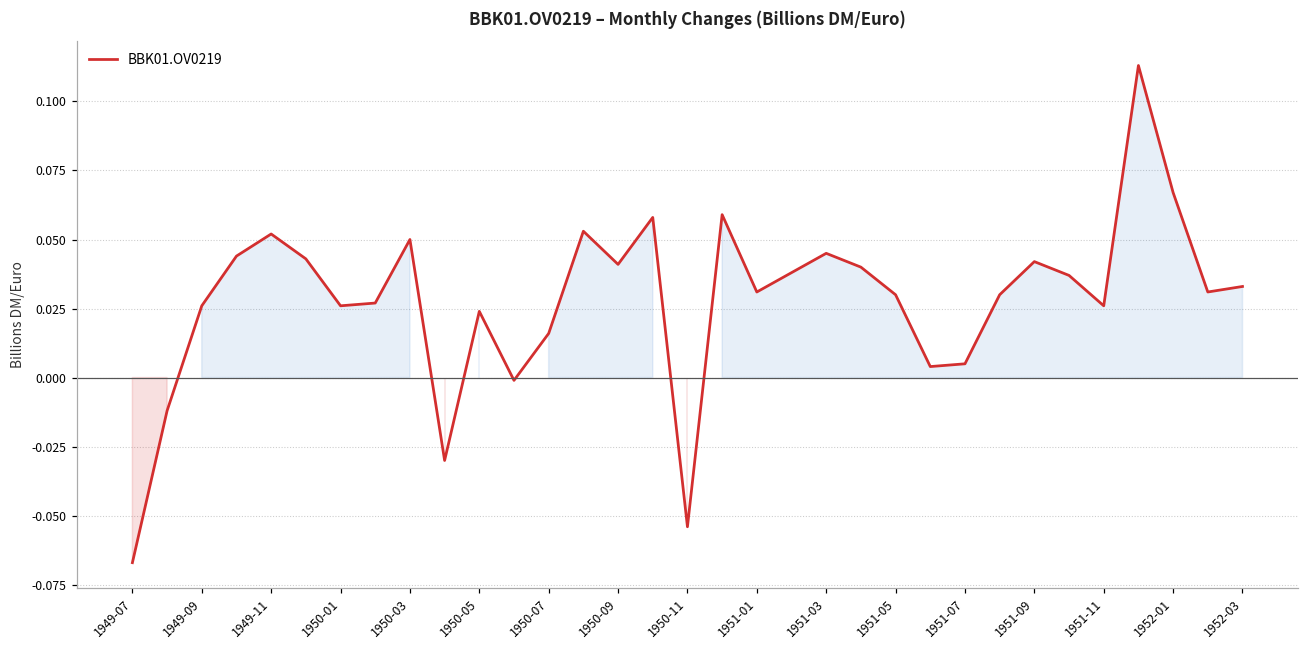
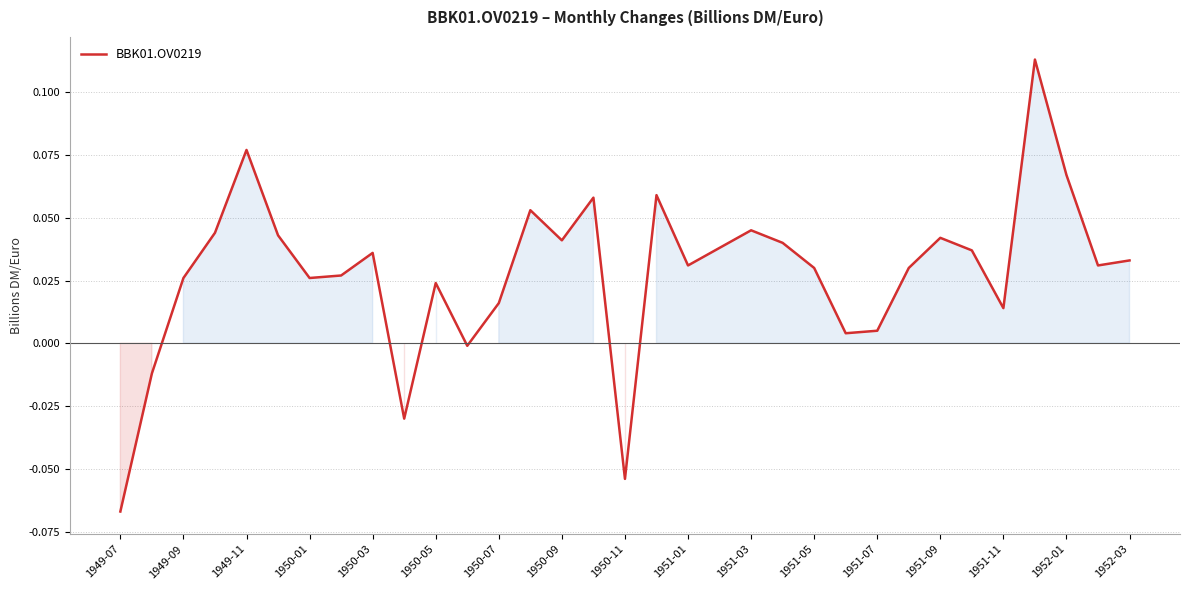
  {
    "1949-07": -0.067,
    "1949-09": 0.026,
-   "1949-11": 0.052,
+   "1949-11": 0.077,
    "1950-01": 0.026,
-   "1950-03": 0.050,
+   "1950-03": 0.036,
    "1950-05": 0.024,
    "1950-07": 0.016,
    "1950-09": 0.041,
    "1950-11": -0.054,
    "1951-01": 0.031,
    "1951-03": 0.045,
    "1951-05": 0.030,
    "1951-07": 0.005,
    "1951-09": 0.042,
-   "1951-11": 0.026,
+   "1951-11": 0.014,
    "1952-01": 0.067,
    "1952-03": 0.033
  }
